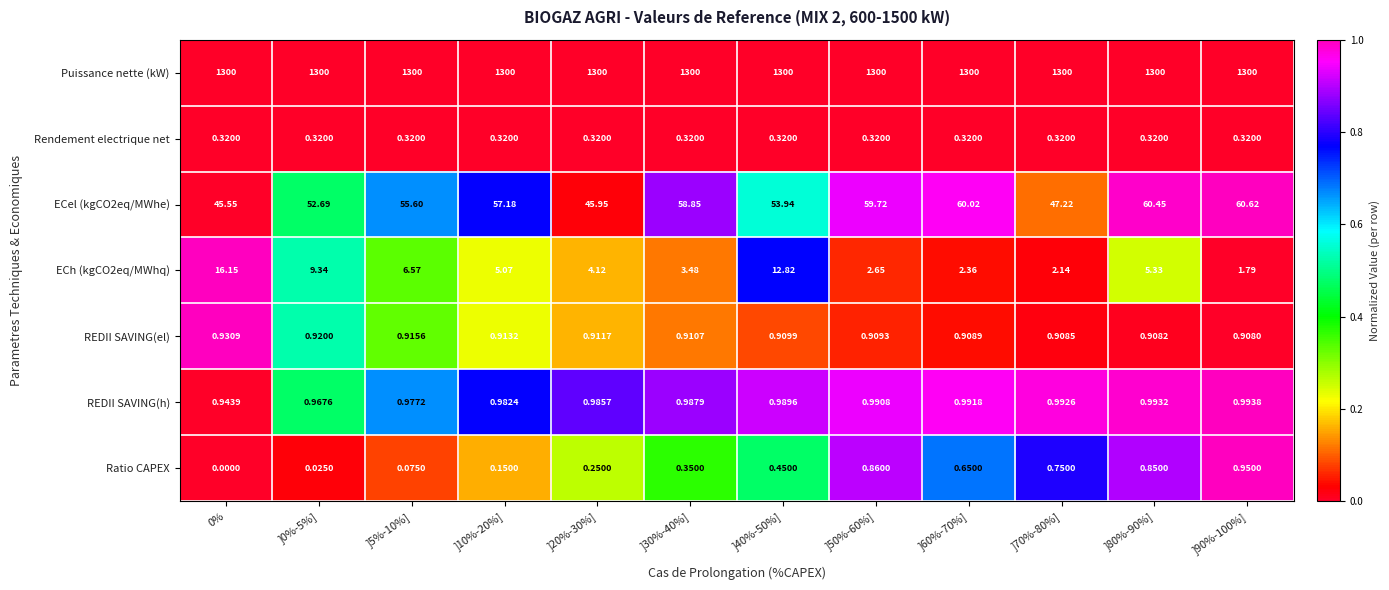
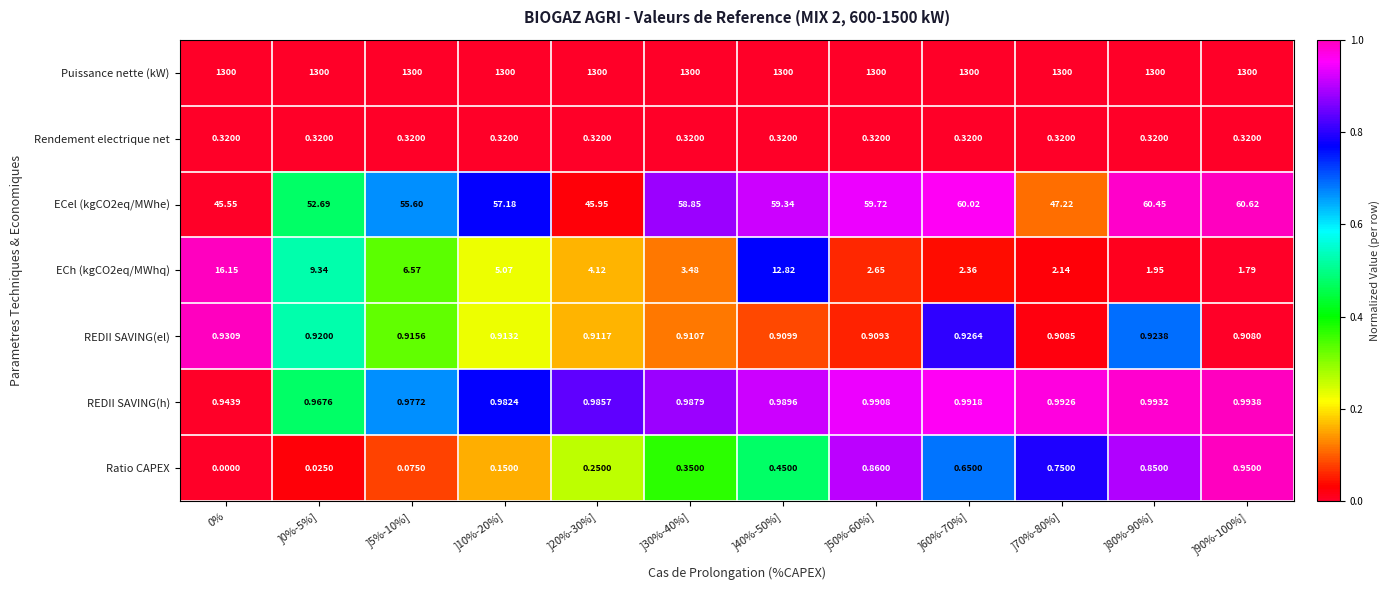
  {
    "Puissance nette (kW)": {
      "0%": 1300,
      "]0%-5%]": 1300,
      "]5%-10%]": 1300,
      "]10%-20%]": 1300,
      "]20%-30%]": 1300,
      "]30%-40%]": 1300,
      "]40%-50%]": 1300,
      "]50%-60%]": 1300,
      "]60%-70%]": 1300,
      "]70%-80%]": 1300,
      "]80%-90%]": 1300,
      "]90%-100%]": 1300
    },
    "Rendement electrique net": {
      "0%": 0.3200,
      "]0%-5%]": 0.3200,
      "]5%-10%]": 0.3200,
      "]10%-20%]": 0.3200,
      "]20%-30%]": 0.3200,
      "]30%-40%]": 0.3200,
      "]40%-50%]": 0.3200,
      "]50%-60%]": 0.3200,
      "]60%-70%]": 0.3200,
      "]70%-80%]": 0.3200,
      "]80%-90%]": 0.3200,
      "]90%-100%]": 0.3200
    },
    "ECel (kgCO2eq/MWhe)": {
      "0%": 45.55,
      "]0%-5%]": 52.69,
      "]5%-10%]": 55.60,
      "]10%-20%]": 57.18,
      "]20%-30%]": 45.95,
      "]30%-40%]": 58.85,
-     "]40%-50%]": 53.94,
+     "]40%-50%]": 59.34,
      "]50%-60%]": 59.72,
      "]60%-70%]": 60.02,
      "]70%-80%]": 47.22,
      "]80%-90%]": 60.45,
      "]90%-100%]": 60.62
    },
    "ECh (kgCO2eq/MWhq)": {
      "0%": 16.15,
      "]0%-5%]": 9.34,
      "]5%-10%]": 6.57,
      "]10%-20%]": 5.07,
      "]20%-30%]": 4.12,
      "]30%-40%]": 3.48,
      "]40%-50%]": 12.82,
      "]50%-60%]": 2.65,
      "]60%-70%]": 2.36,
      "]70%-80%]": 2.14,
-     "]80%-90%]": 5.33,
+     "]80%-90%]": 1.95,
      "]90%-100%]": 1.79
    },
    "REDII SAVING(el)": {
      "0%": 0.9309,
      "]0%-5%]": 0.9200,
      "]5%-10%]": 0.9156,
      "]10%-20%]": 0.9132,
      "]20%-30%]": 0.9117,
      "]30%-40%]": 0.9107,
      "]40%-50%]": 0.9099,
      "]50%-60%]": 0.9093,
-     "]60%-70%]": 0.9089,
+     "]60%-70%]": 0.9264,
      "]70%-80%]": 0.9085,
-     "]80%-90%]": 0.9082,
+     "]80%-90%]": 0.9238,
      "]90%-100%]": 0.9080
    },
    "REDII SAVING(h)": {
      "0%": 0.9439,
      "]0%-5%]": 0.9676,
      "]5%-10%]": 0.9772,
      "]10%-20%]": 0.9824,
      "]20%-30%]": 0.9857,
      "]30%-40%]": 0.9879,
      "]40%-50%]": 0.9896,
      "]50%-60%]": 0.9908,
      "]60%-70%]": 0.9918,
      "]70%-80%]": 0.9926,
      "]80%-90%]": 0.9932,
      "]90%-100%]": 0.9938
    },
    "Ratio CAPEX": {
      "0%": 0.0000,
      "]0%-5%]": 0.0250,
      "]5%-10%]": 0.0750,
      "]10%-20%]": 0.1500,
      "]20%-30%]": 0.2500,
      "]30%-40%]": 0.3500,
      "]40%-50%]": 0.4500,
      "]50%-60%]": 0.8600,
      "]60%-70%]": 0.6500,
      "]70%-80%]": 0.7500,
      "]80%-90%]": 0.8500,
      "]90%-100%]": 0.9500
    }
  }
